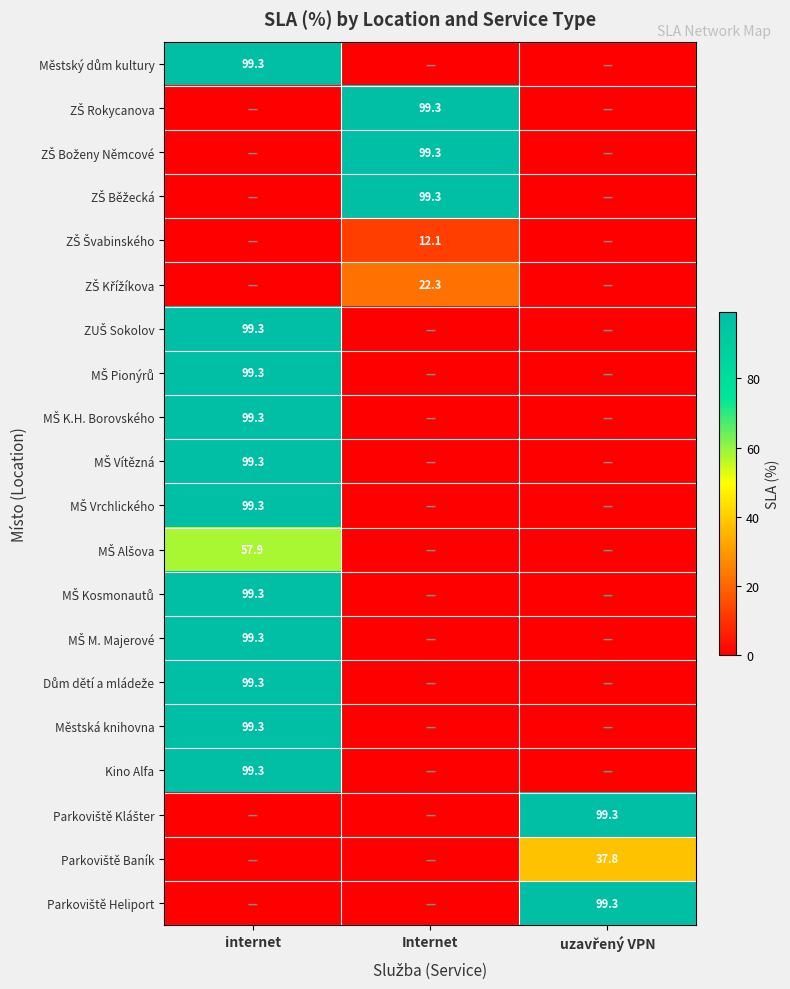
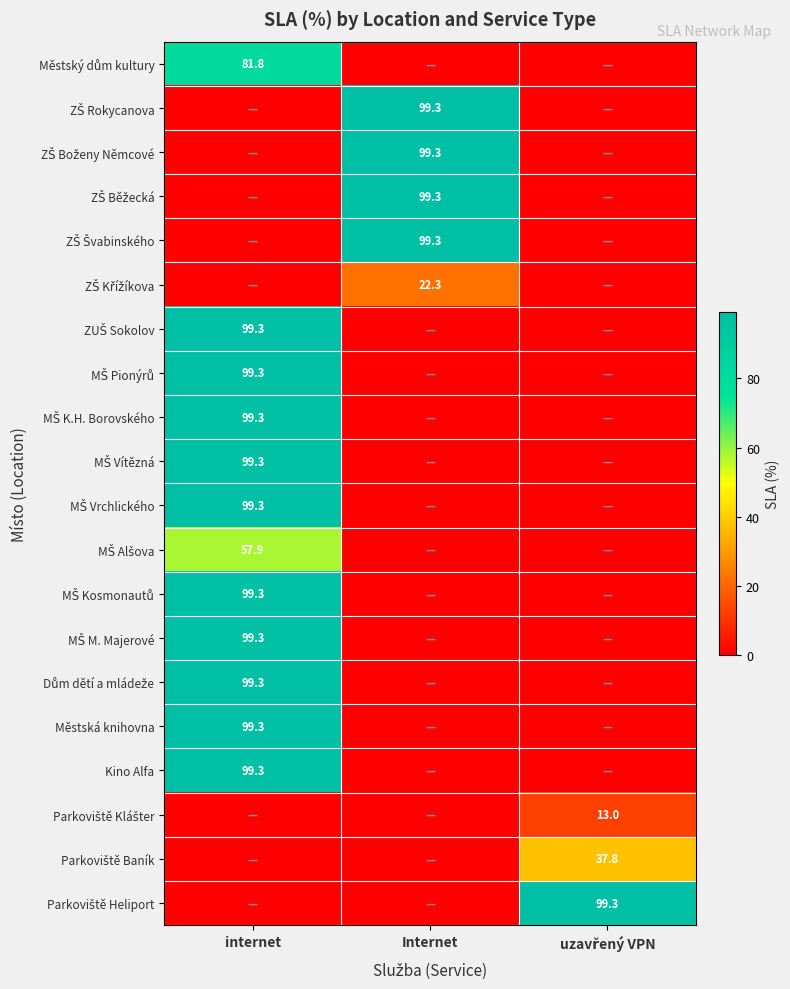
  {
    "Městský dům kultury": {
-     "internet": 99.3
+     "internet": 81.8
    },
    "ZŠ Rokycanova": {
      "Internet": 99.3
    },
    "ZŠ Boženy Němcové": {
      "Internet": 99.3
    },
    "ZŠ Běžecká": {
      "Internet": 99.3
    },
    "ZŠ Švabinského": {
-     "Internet": 12.1
+     "Internet": 99.3
    },
    "ZŠ Křížíkova": {
      "Internet": 22.3
    },
    "ZUŠ Sokolov": {
      "internet": 99.3
    },
    "MŠ Pionýrů": {
      "internet": 99.3
    },
    "MŠ K.H. Borovského": {
      "internet": 99.3
    },
    "MŠ Vítězná": {
      "internet": 99.3
    },
    "MŠ Vrchlického": {
      "internet": 99.3
    },
    "MŠ Alšova": {
      "internet": 57.9
    },
    "MŠ Kosmonautů": {
      "internet": 99.3
    },
    "MŠ M. Majerové": {
      "internet": 99.3
    },
    "Dům dětí a mládeže": {
      "internet": 99.3
    },
    "Městská knihovna": {
      "internet": 99.3
    },
    "Kino Alfa": {
      "internet": 99.3
    },
    "Parkoviště Klášter": {
-     "uzavřený VPN": 99.3
+     "uzavřený VPN": 13.0
    },
    "Parkoviště Baník": {
      "uzavřený VPN": 37.8
    },
    "Parkoviště Heliport": {
      "uzavřený VPN": 99.3
    }
  }
